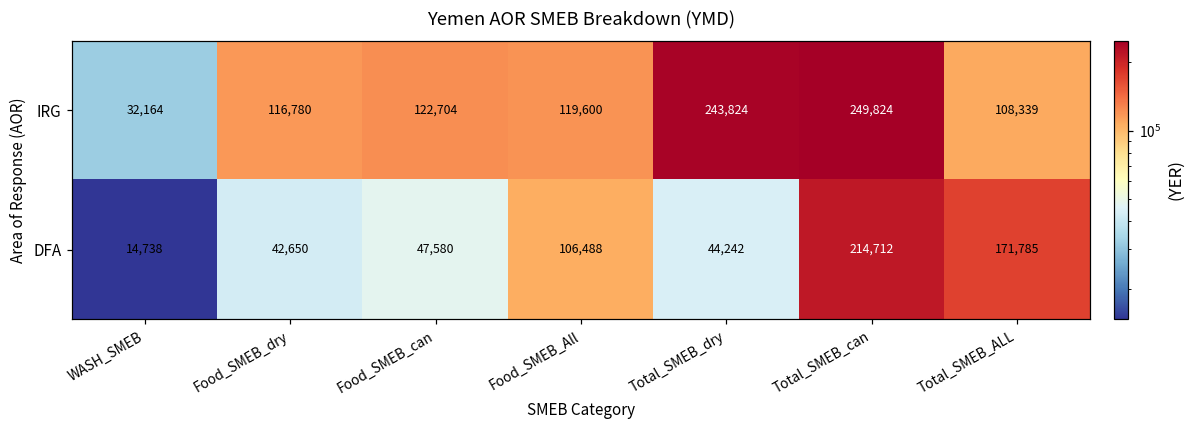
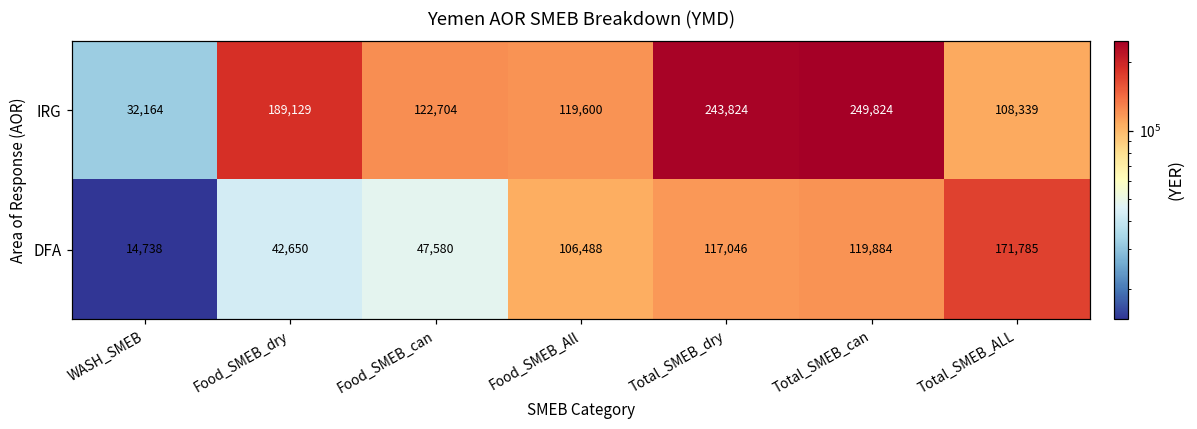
  {
    "IRG": {
      "WASH_SMEB": "32,164",
-     "Food_SMEB_dry": "116,780",
+     "Food_SMEB_dry": "189,129",
      "Food_SMEB_can": "122,704",
      "Food_SMEB_All": "119,600",
      "Total_SMEB_dry": "243,824",
      "Total_SMEB_can": "249,824",
      "Total_SMEB_ALL": "108,339"
    },
    "DFA": {
      "WASH_SMEB": "14,738",
      "Food_SMEB_dry": "42,650",
      "Food_SMEB_can": "47,580",
      "Food_SMEB_All": "106,488",
-     "Total_SMEB_dry": "44,242",
-     "Total_SMEB_can": "214,712",
+     "Total_SMEB_dry": "117,046",
+     "Total_SMEB_can": "119,884",
      "Total_SMEB_ALL": "171,785"
    }
  }
